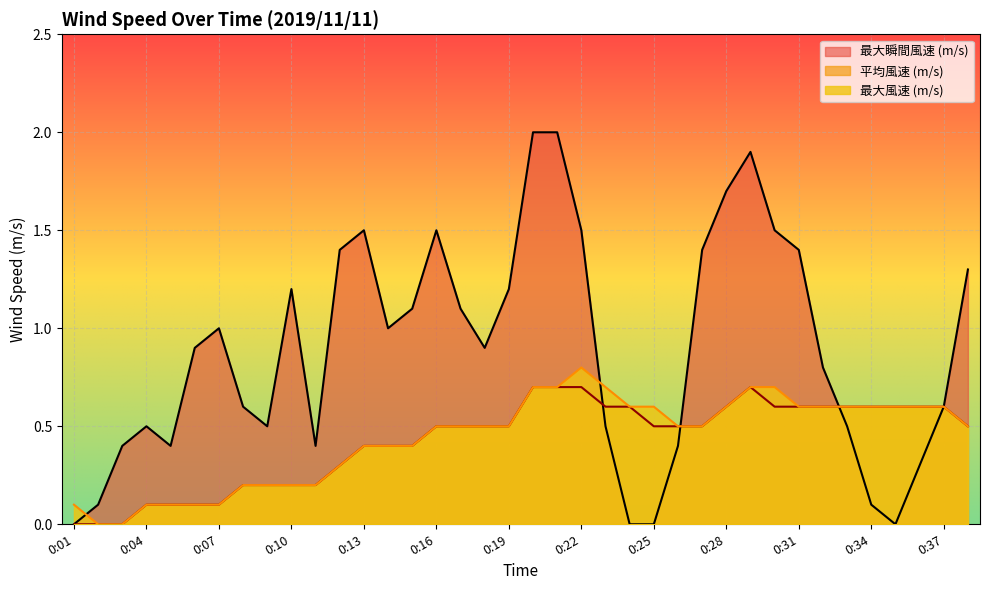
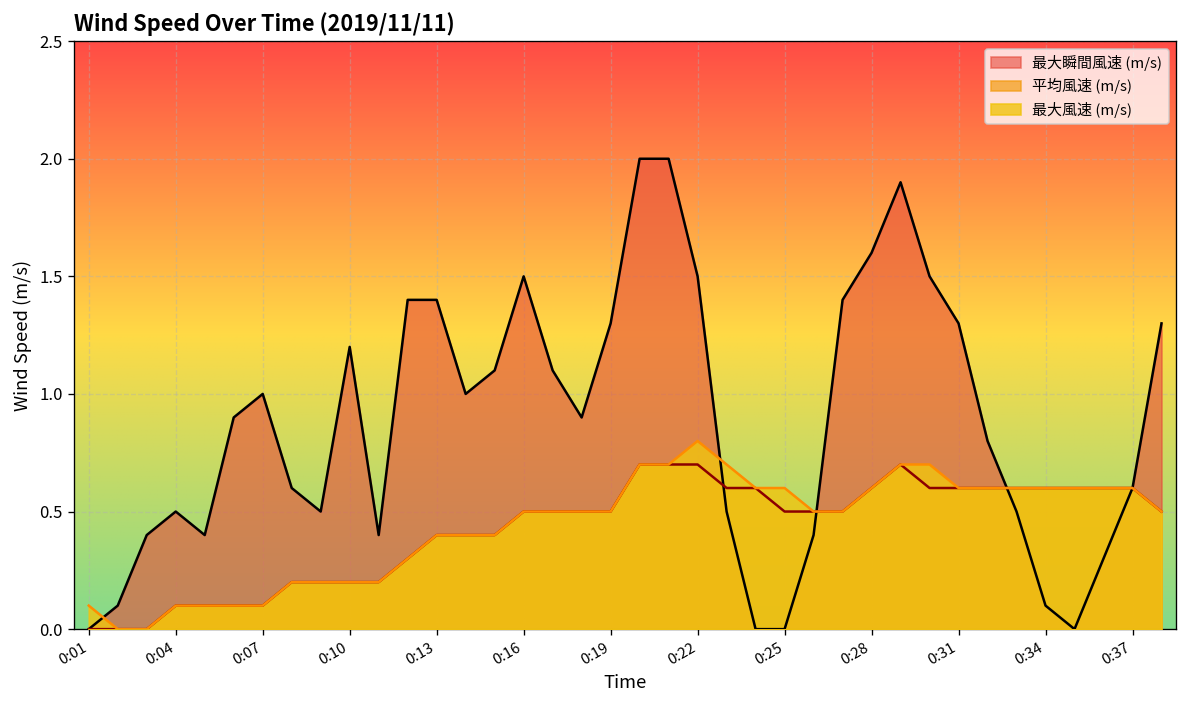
  {
    "最大瞬間風速 (m/s)": {
      "0:04": 0.5,
      "0:07": 1.0,
      "0:10": 1.2,
-     "0:13": 1.5,
+     "0:13": 1.4,
      "0:16": 1.5,
-     "0:19": 1.2,
+     "0:19": 1.3,
      "0:22": 1.5,
      "0:25": 0.0,
-     "0:28": 1.7,
-     "0:31": 1.4,
+     "0:28": 1.6,
+     "0:31": 1.3,
      "0:34": 0.1
    }
  }
